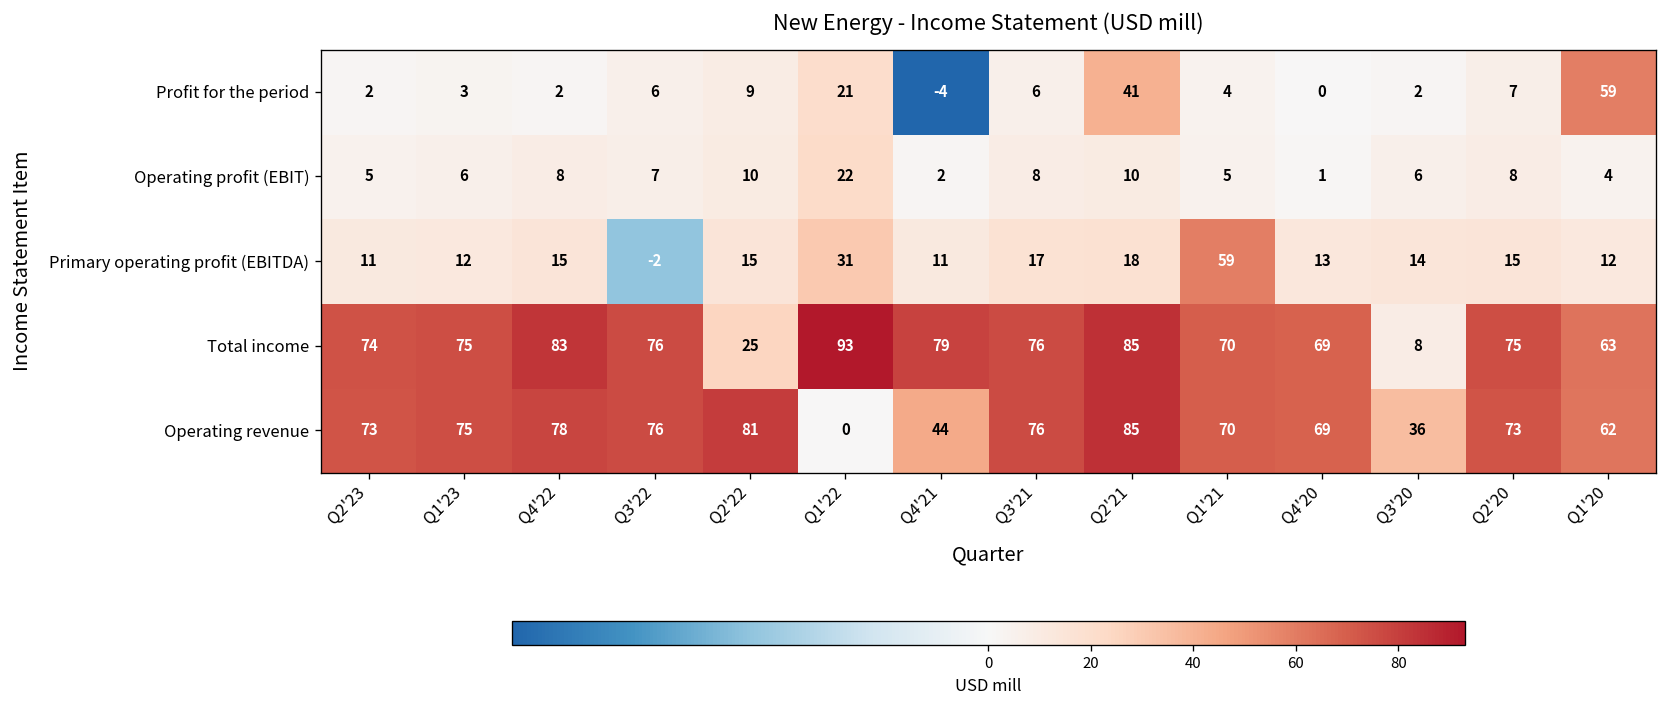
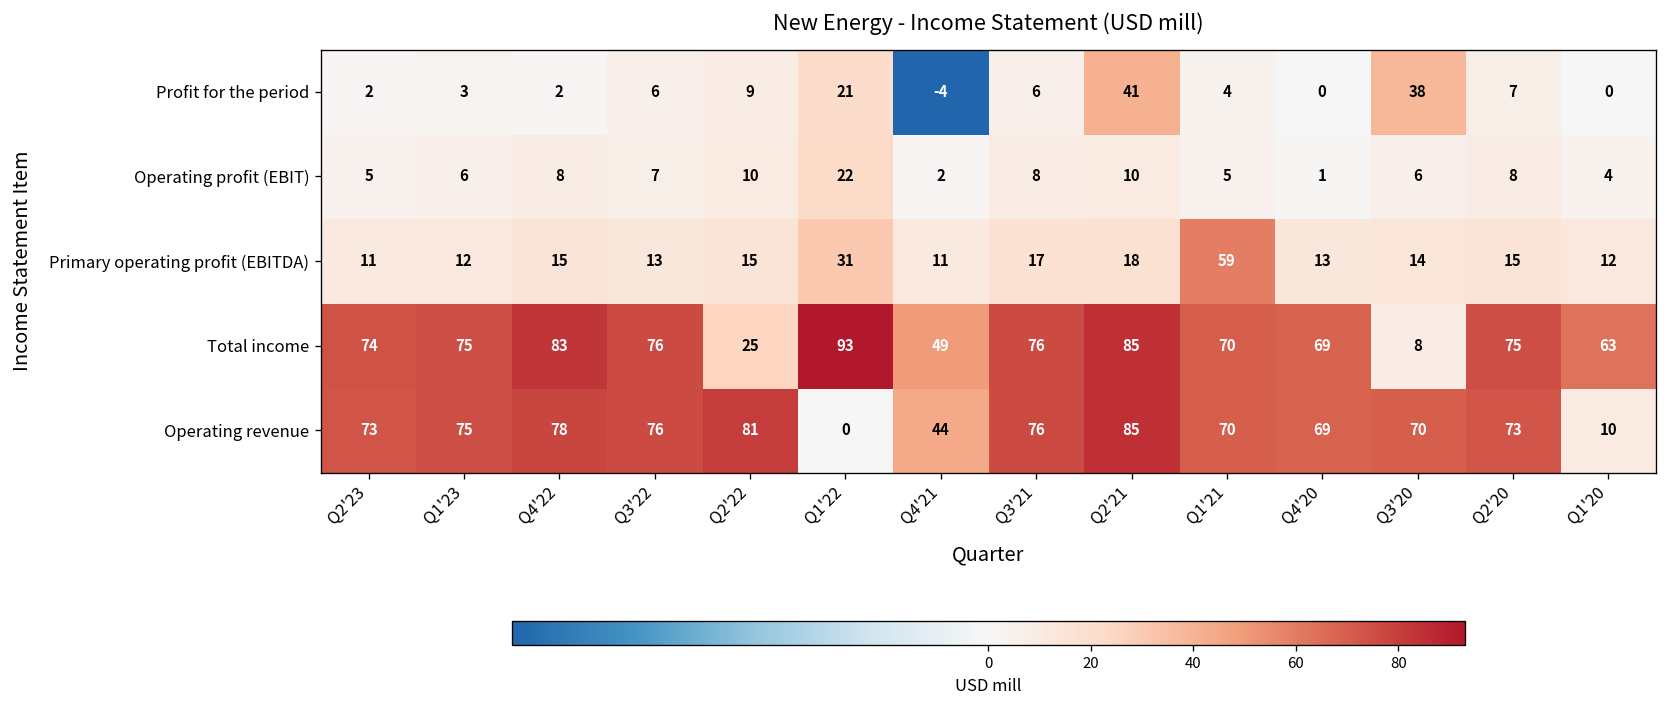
  {
    "Profit for the period": {
      "Q2'23": 2,
      "Q1'23": 3,
      "Q4'22": 2,
      "Q3'22": 6,
      "Q2'22": 9,
      "Q1'22": 21,
      "Q4'21": -4,
      "Q3'21": 6,
      "Q2'21": 41,
      "Q1'21": 4,
      "Q4'20": 0,
-     "Q3'20": 2,
+     "Q3'20": 38,
      "Q2'20": 7,
-     "Q1'20": 59
+     "Q1'20": 0
    },
    "Operating profit (EBIT)": {
      "Q2'23": 5,
      "Q1'23": 6,
      "Q4'22": 8,
      "Q3'22": 7,
      "Q2'22": 10,
      "Q1'22": 22,
      "Q4'21": 2,
      "Q3'21": 8,
      "Q2'21": 10,
      "Q1'21": 5,
      "Q4'20": 1,
      "Q3'20": 6,
      "Q2'20": 8,
      "Q1'20": 4
    },
    "Primary operating profit (EBITDA)": {
      "Q2'23": 11,
      "Q1'23": 12,
      "Q4'22": 15,
-     "Q3'22": -2,
+     "Q3'22": 13,
      "Q2'22": 15,
      "Q1'22": 31,
      "Q4'21": 11,
      "Q3'21": 17,
      "Q2'21": 18,
      "Q1'21": 59,
      "Q4'20": 13,
      "Q3'20": 14,
      "Q2'20": 15,
      "Q1'20": 12
    },
    "Total income": {
      "Q2'23": 74,
      "Q1'23": 75,
      "Q4'22": 83,
      "Q3'22": 76,
      "Q2'22": 25,
      "Q1'22": 93,
-     "Q4'21": 79,
+     "Q4'21": 49,
      "Q3'21": 76,
      "Q2'21": 85,
      "Q1'21": 70,
      "Q4'20": 69,
      "Q3'20": 8,
      "Q2'20": 75,
      "Q1'20": 63
    },
    "Operating revenue": {
      "Q2'23": 73,
      "Q1'23": 75,
      "Q4'22": 78,
      "Q3'22": 76,
      "Q2'22": 81,
      "Q1'22": 0,
      "Q4'21": 44,
      "Q3'21": 76,
      "Q2'21": 85,
      "Q1'21": 70,
      "Q4'20": 69,
-     "Q3'20": 36,
+     "Q3'20": 70,
      "Q2'20": 73,
-     "Q1'20": 62
+     "Q1'20": 10
    }
  }
